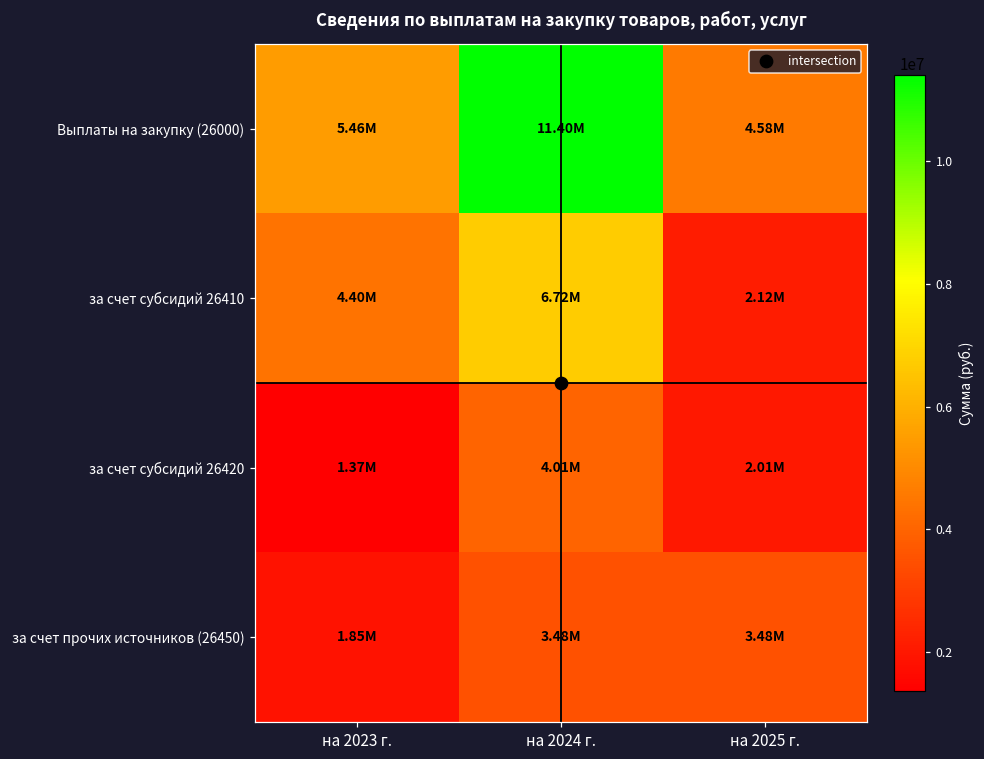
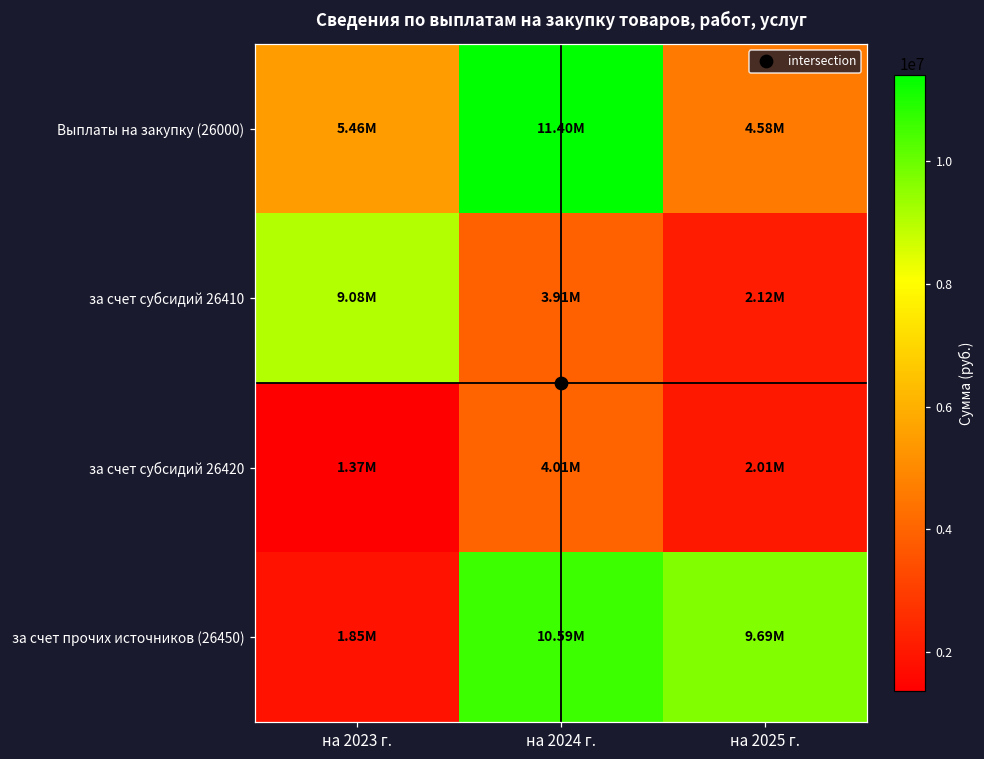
  {
    "Выплаты на закупку (26000)": {
      "на 2023 г.": "5.46M",
      "на 2024 г.": "11.40M",
      "на 2025 г.": "4.58M"
    },
    "за счет субсидий 26410": {
-     "на 2023 г.": "4.40M",
-     "на 2024 г.": "6.72M",
+     "на 2023 г.": "9.08M",
+     "на 2024 г.": "3.91M",
      "на 2025 г.": "2.12M"
    },
    "за счет субсидий 26420": {
      "на 2023 г.": "1.37M",
      "на 2024 г.": "4.01M",
      "на 2025 г.": "2.01M"
    },
    "за счет прочих источников (26450)": {
      "на 2023 г.": "1.85M",
-     "на 2024 г.": "3.48M",
-     "на 2025 г.": "3.48M"
+     "на 2024 г.": "10.59M",
+     "на 2025 г.": "9.69M"
    }
  }
